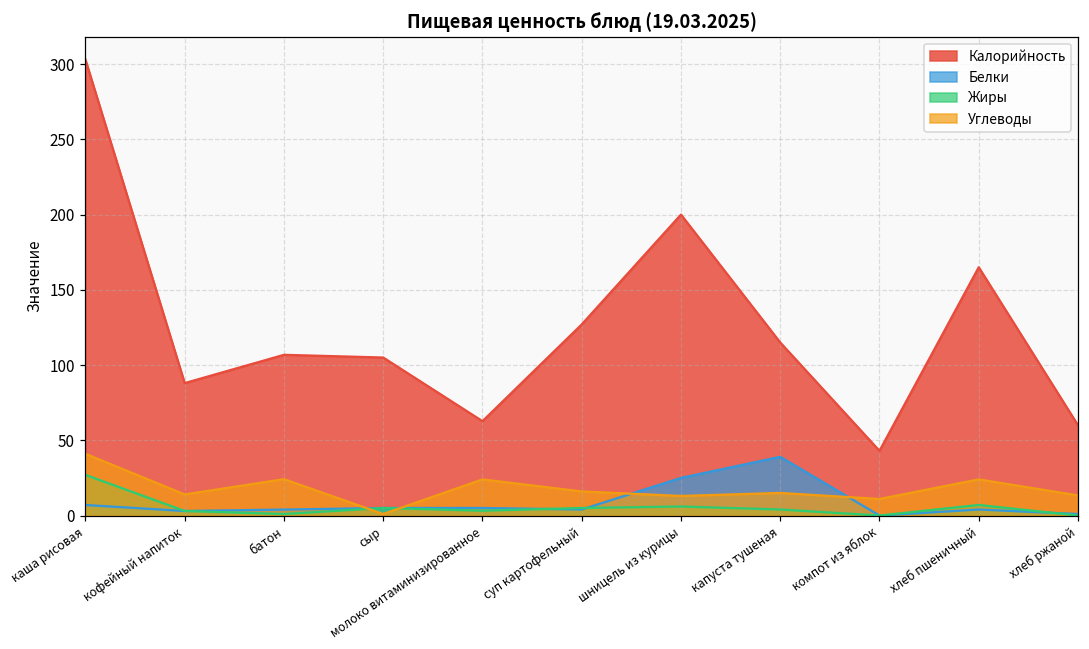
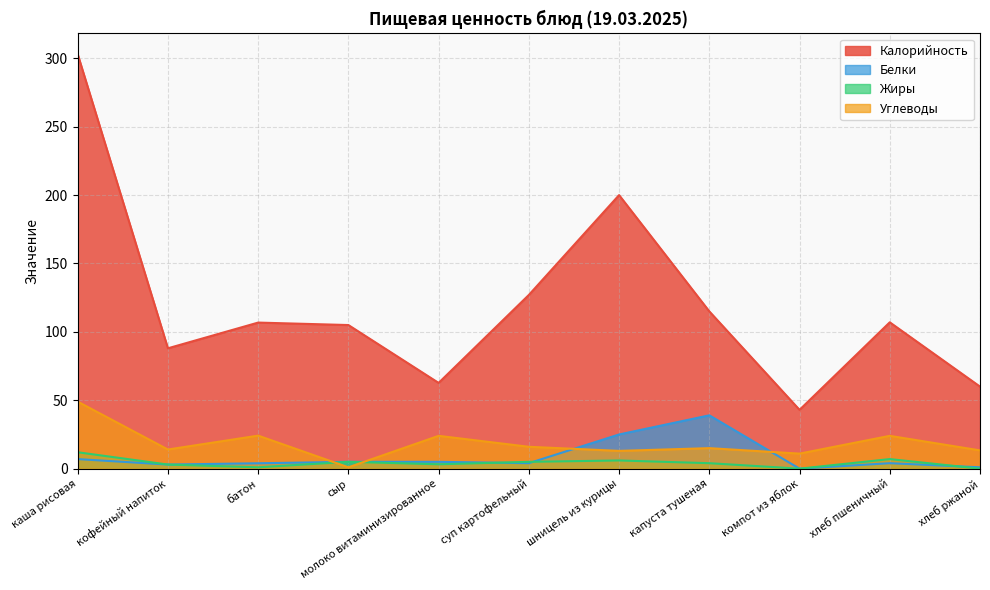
  {
    "Калорийность": {
      "каша рисовая": 303,
      "кофейный напиток": 88,
      "батон": 107,
      "сыр": 105,
      "молоко витаминизированное": 63,
      "суп картофельный": 127,
      "шницель из курицы": 200,
      "капуста тушеная": 115,
      "компот из яблок": 43,
-     "хлеб пшеничный": 165,
+     "хлеб пшеничный": 107,
      "хлеб ржаной": 60
    },
    "Белки": {
      "каша рисовая": 7,
      "батон": 4,
      "шницель из курицы": 25,
      "капуста тушеная": 39,
      "хлеб пшеничный": 4
    },
    "Жиры": {
-     "каша рисовая": 27,
+     "каша рисовая": 12,
      "батон": 1,
      "шницель из курицы": 6,
      "капуста тушеная": 4,
      "хлеб пшеничный": 7
    },
    "Углеводы": {
-     "каша рисовая": 41,
+     "каша рисовая": 49,
      "кофейный напиток": 14,
      "батон": 24,
      "сыр": 1,
      "молоко витаминизированное": 24,
      "суп картофельный": 16,
      "шницель из курицы": 13,
      "капуста тушеная": 15,
      "компот из яблок": 11,
      "хлеб пшеничный": 24,
      "хлеб ржаной": 13
    }
  }
